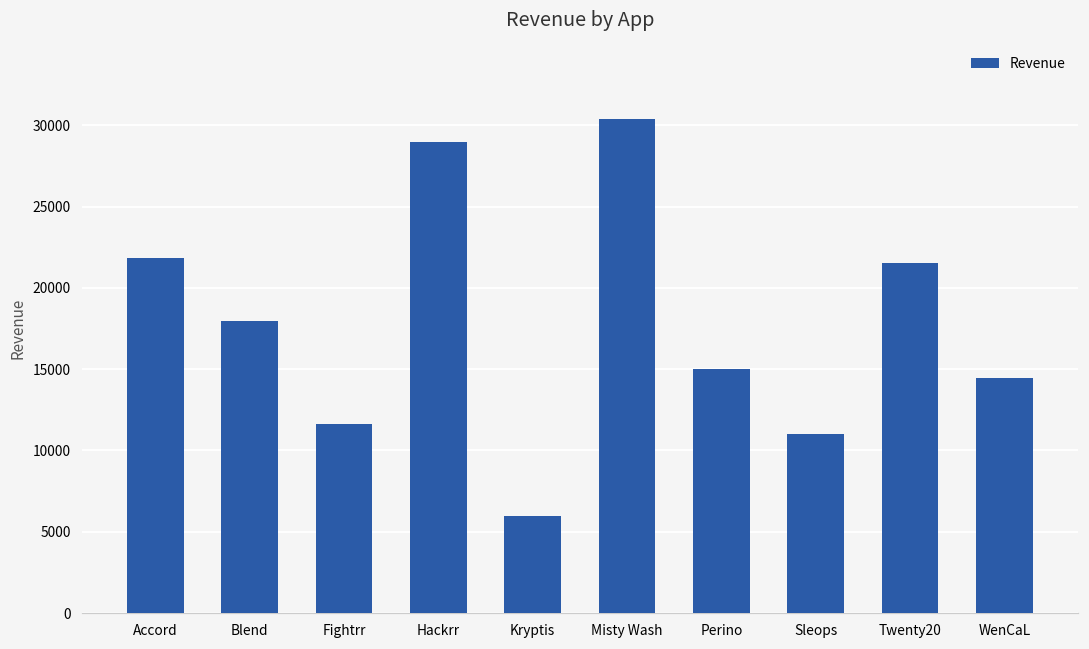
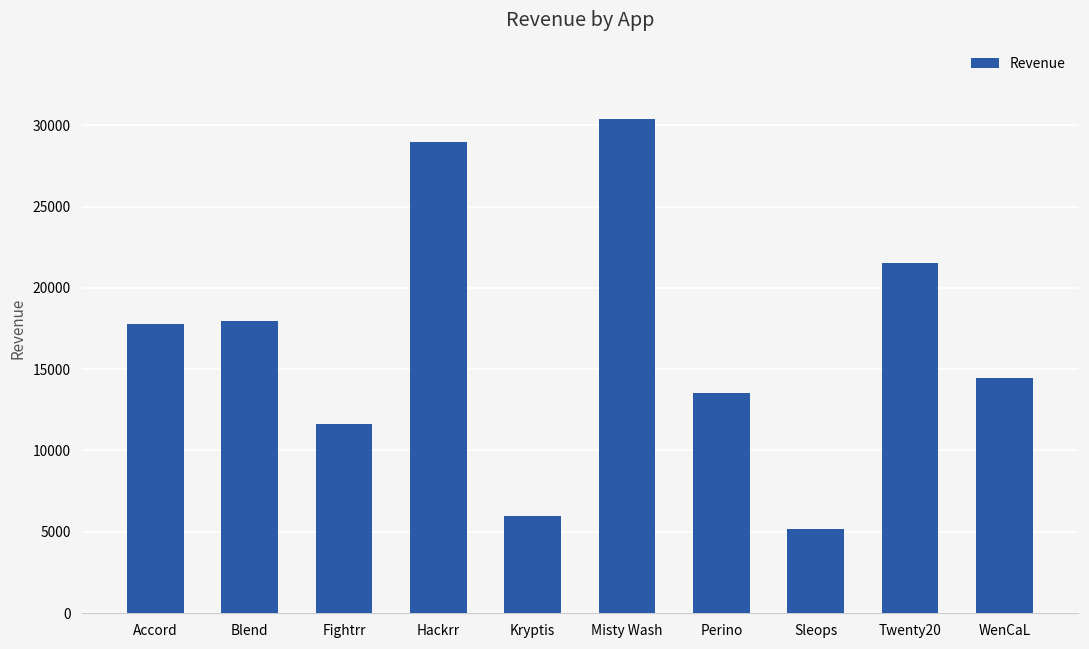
  {
-   "Accord": 21800,
+   "Accord": 17800,
    "Blend": 18000,
    "Fightrr": 11600,
    "Hackrr": 29000,
    "Kryptis": 6000,
    "Misty Wash": 30400,
-   "Perino": 15000,
-   "Sleops": 11000,
+   "Perino": 13500,
+   "Sleops": 5200,
    "Twenty20": 21500,
    "WenCaL": 14400
  }
